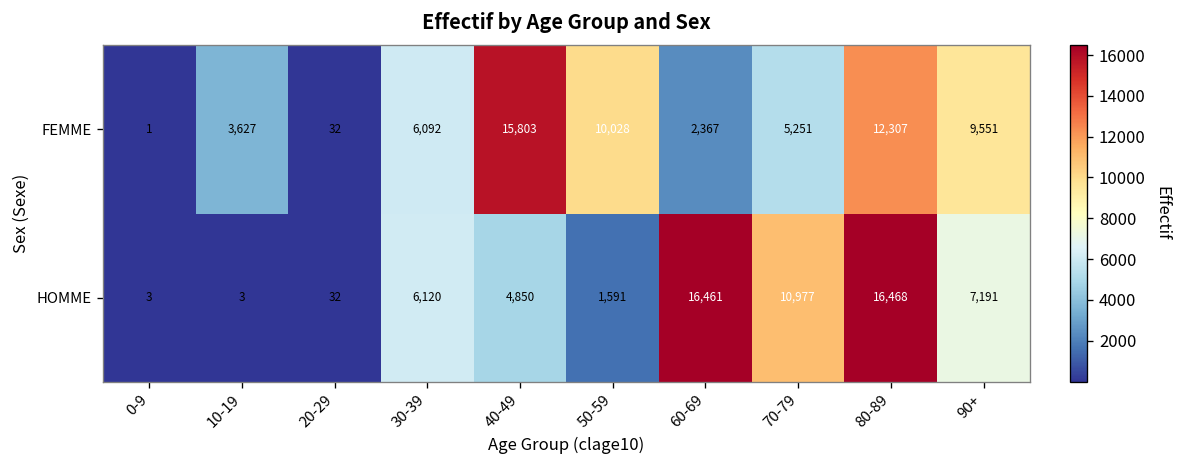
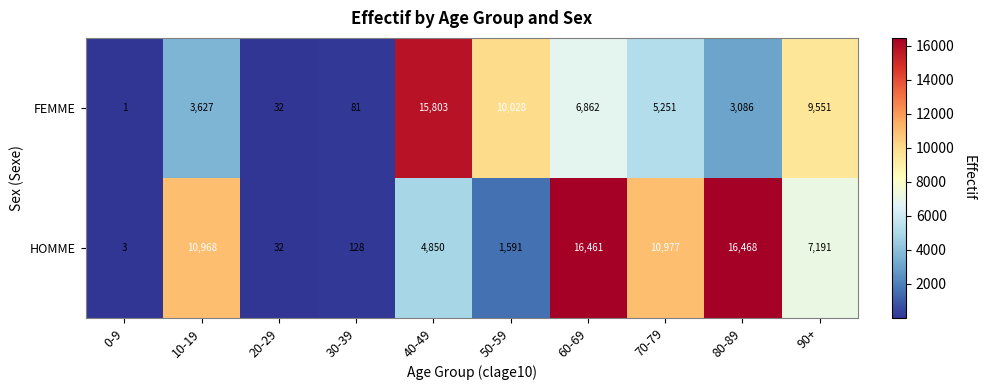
  {
    "FEMME": {
      "0-9": "1",
      "10-19": "3,627",
      "20-29": "32",
-     "30-39": "6,092",
+     "30-39": "81",
      "40-49": "15,803",
      "50-59": "10,028",
-     "60-69": "2,367",
+     "60-69": "6,862",
      "70-79": "5,251",
-     "80-89": "12,307",
+     "80-89": "3,086",
      "90+": "9,551"
    },
    "HOMME": {
      "0-9": "3",
-     "10-19": "3",
+     "10-19": "10,968",
      "20-29": "32",
-     "30-39": "6,120",
+     "30-39": "128",
      "40-49": "4,850",
      "50-59": "1,591",
      "60-69": "16,461",
      "70-79": "10,977",
      "80-89": "16,468",
      "90+": "7,191"
    }
  }
